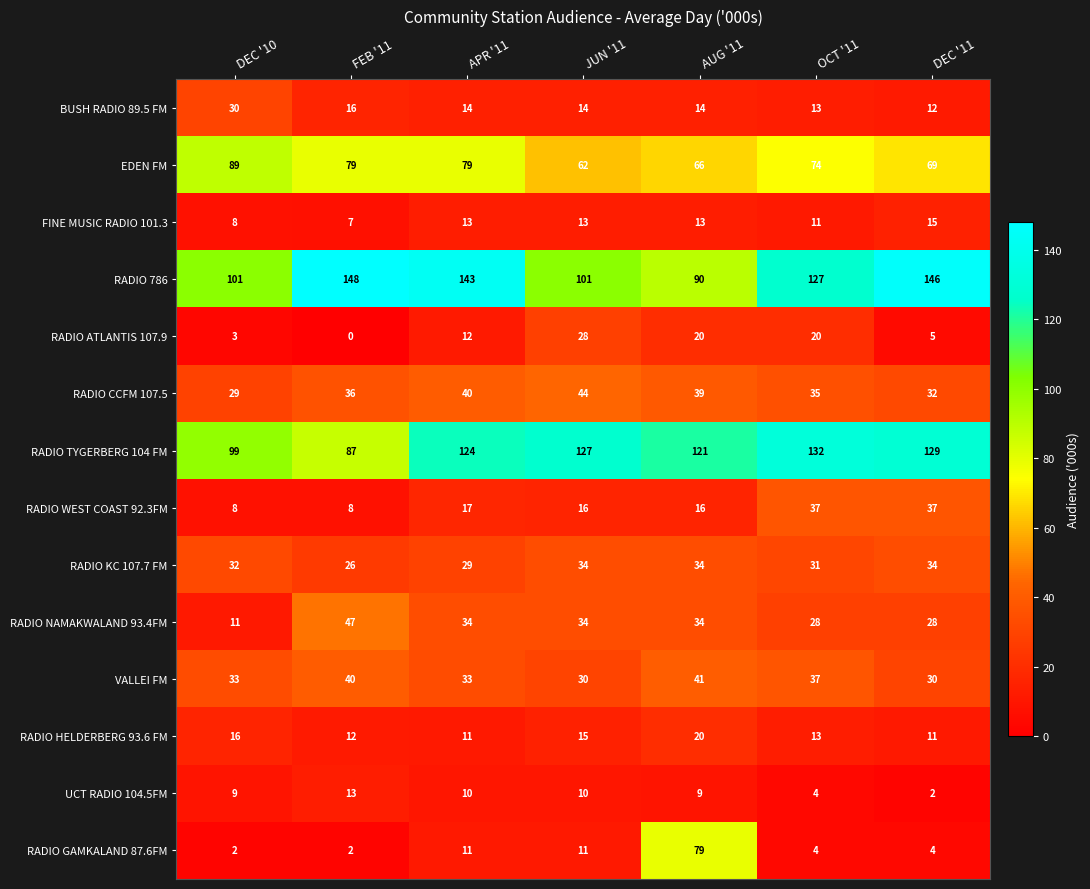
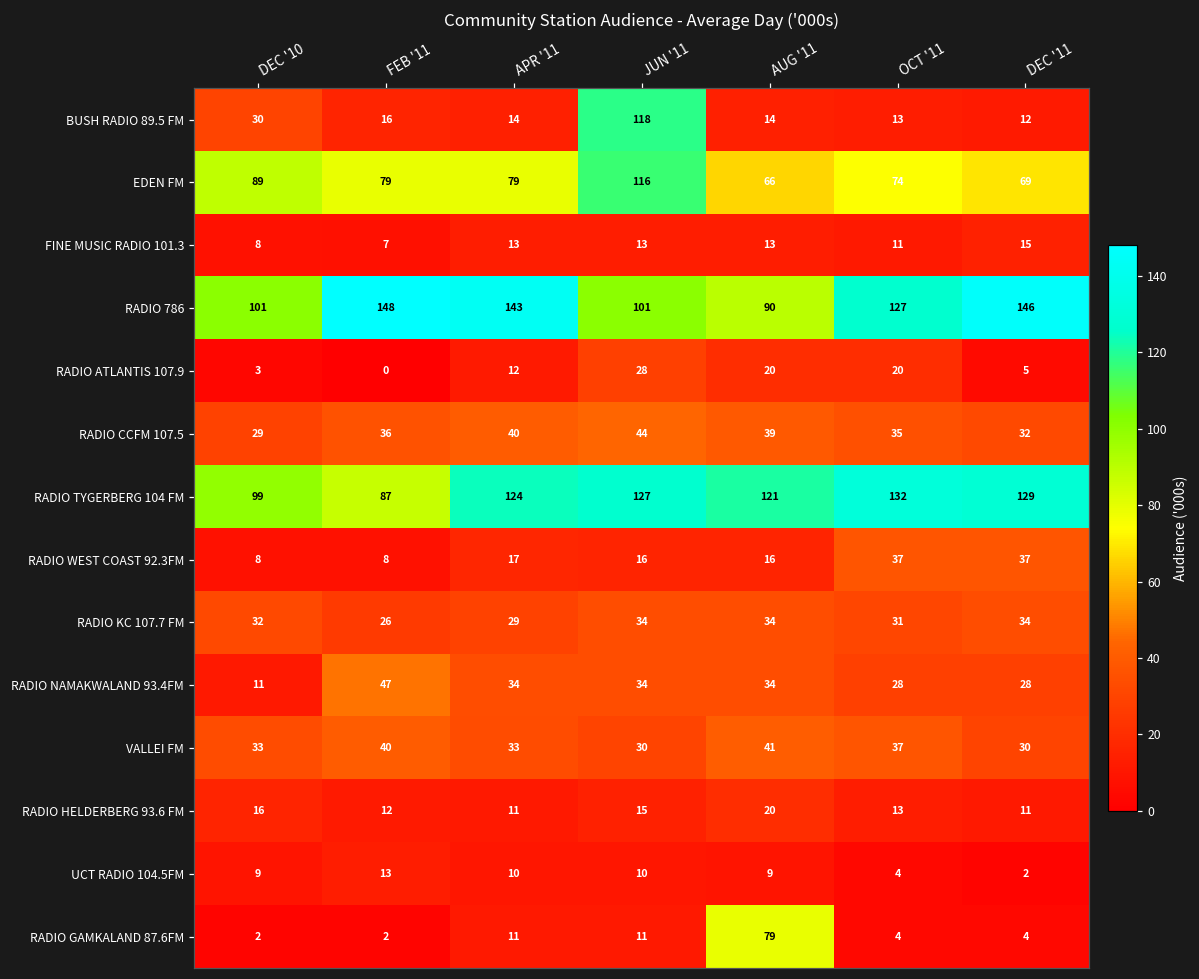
  {
    "BUSH RADIO 89.5 FM": {
      "DEC '10": 30,
      "FEB '11": 16,
      "APR '11": 14,
-     "JUN '11": 14,
+     "JUN '11": 118,
      "AUG '11": 14,
      "OCT '11": 13,
      "DEC '11": 12
    },
    "EDEN FM": {
      "DEC '10": 89,
      "FEB '11": 79,
      "APR '11": 79,
-     "JUN '11": 62,
+     "JUN '11": 116,
      "AUG '11": 66,
      "OCT '11": 74,
      "DEC '11": 69
    },
    "FINE MUSIC RADIO 101.3": {
      "DEC '10": 8,
      "FEB '11": 7,
      "APR '11": 13,
      "JUN '11": 13,
      "AUG '11": 13,
      "OCT '11": 11,
      "DEC '11": 15
    },
    "RADIO 786": {
      "DEC '10": 101,
      "FEB '11": 148,
      "APR '11": 143,
      "JUN '11": 101,
      "AUG '11": 90,
      "OCT '11": 127,
      "DEC '11": 146
    },
    "RADIO ATLANTIS 107.9": {
      "DEC '10": 3,
      "FEB '11": 0,
      "APR '11": 12,
      "JUN '11": 28,
      "AUG '11": 20,
      "OCT '11": 20,
      "DEC '11": 5
    },
    "RADIO CCFM 107.5": {
      "DEC '10": 29,
      "FEB '11": 36,
      "APR '11": 40,
      "JUN '11": 44,
      "AUG '11": 39,
      "OCT '11": 35,
      "DEC '11": 32
    },
    "RADIO TYGERBERG 104 FM": {
      "DEC '10": 99,
      "FEB '11": 87,
      "APR '11": 124,
      "JUN '11": 127,
      "AUG '11": 121,
      "OCT '11": 132,
      "DEC '11": 129
    },
    "RADIO WEST COAST 92.3FM": {
      "DEC '10": 8,
      "FEB '11": 8,
      "APR '11": 17,
      "JUN '11": 16,
      "AUG '11": 16,
      "OCT '11": 37,
      "DEC '11": 37
    },
    "RADIO KC 107.7 FM": {
      "DEC '10": 32,
      "FEB '11": 26,
      "APR '11": 29,
      "JUN '11": 34,
      "AUG '11": 34,
      "OCT '11": 31,
      "DEC '11": 34
    },
    "RADIO NAMAKWALAND 93.4FM": {
      "DEC '10": 11,
      "FEB '11": 47,
      "APR '11": 34,
      "JUN '11": 34,
      "AUG '11": 34,
      "OCT '11": 28,
      "DEC '11": 28
    },
    "VALLEI FM": {
      "DEC '10": 33,
      "FEB '11": 40,
      "APR '11": 33,
      "JUN '11": 30,
      "AUG '11": 41,
      "OCT '11": 37,
      "DEC '11": 30
    },
    "RADIO HELDERBERG 93.6 FM": {
      "DEC '10": 16,
      "FEB '11": 12,
      "APR '11": 11,
      "JUN '11": 15,
      "AUG '11": 20,
      "OCT '11": 13,
      "DEC '11": 11
    },
    "UCT RADIO 104.5FM": {
      "DEC '10": 9,
      "FEB '11": 13,
      "APR '11": 10,
      "JUN '11": 10,
      "AUG '11": 9,
      "OCT '11": 4,
      "DEC '11": 2
    },
    "RADIO GAMKALAND 87.6FM": {
      "DEC '10": 2,
      "FEB '11": 2,
      "APR '11": 11,
      "JUN '11": 11,
      "AUG '11": 79,
      "OCT '11": 4,
      "DEC '11": 4
    }
  }
